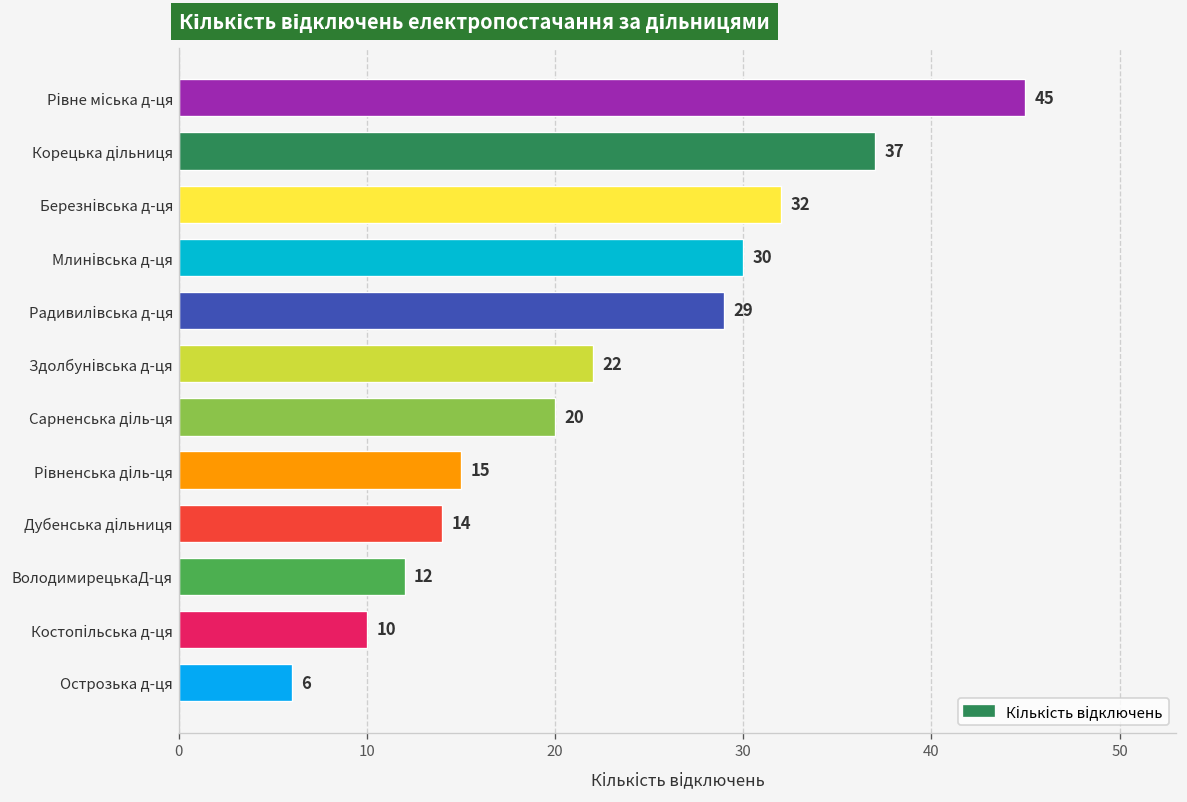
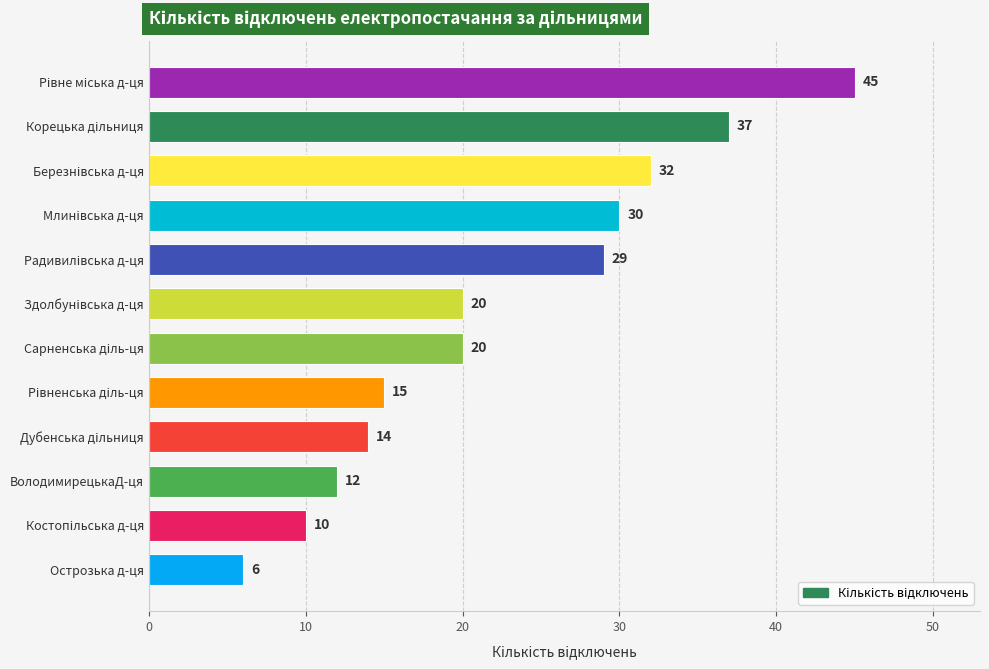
  {
    "Рівне міська д-ця": 45,
    "Корецька дільниця": 37,
    "Березнівська д-ця": 32,
    "Млинівська д-ця": 30,
    "Радивилівська д-ця": 29,
-   "Здолбунівська д-ця": 22,
+   "Здолбунівська д-ця": 20,
    "Сарненська діль-ця": 20,
    "Рівненська діль-ця": 15,
    "Дубенська дільниця": 14,
    "ВолодимирецькаД-ця": 12,
    "Костопільська д-ця": 10,
    "Острозька д-ця": 6
  }
